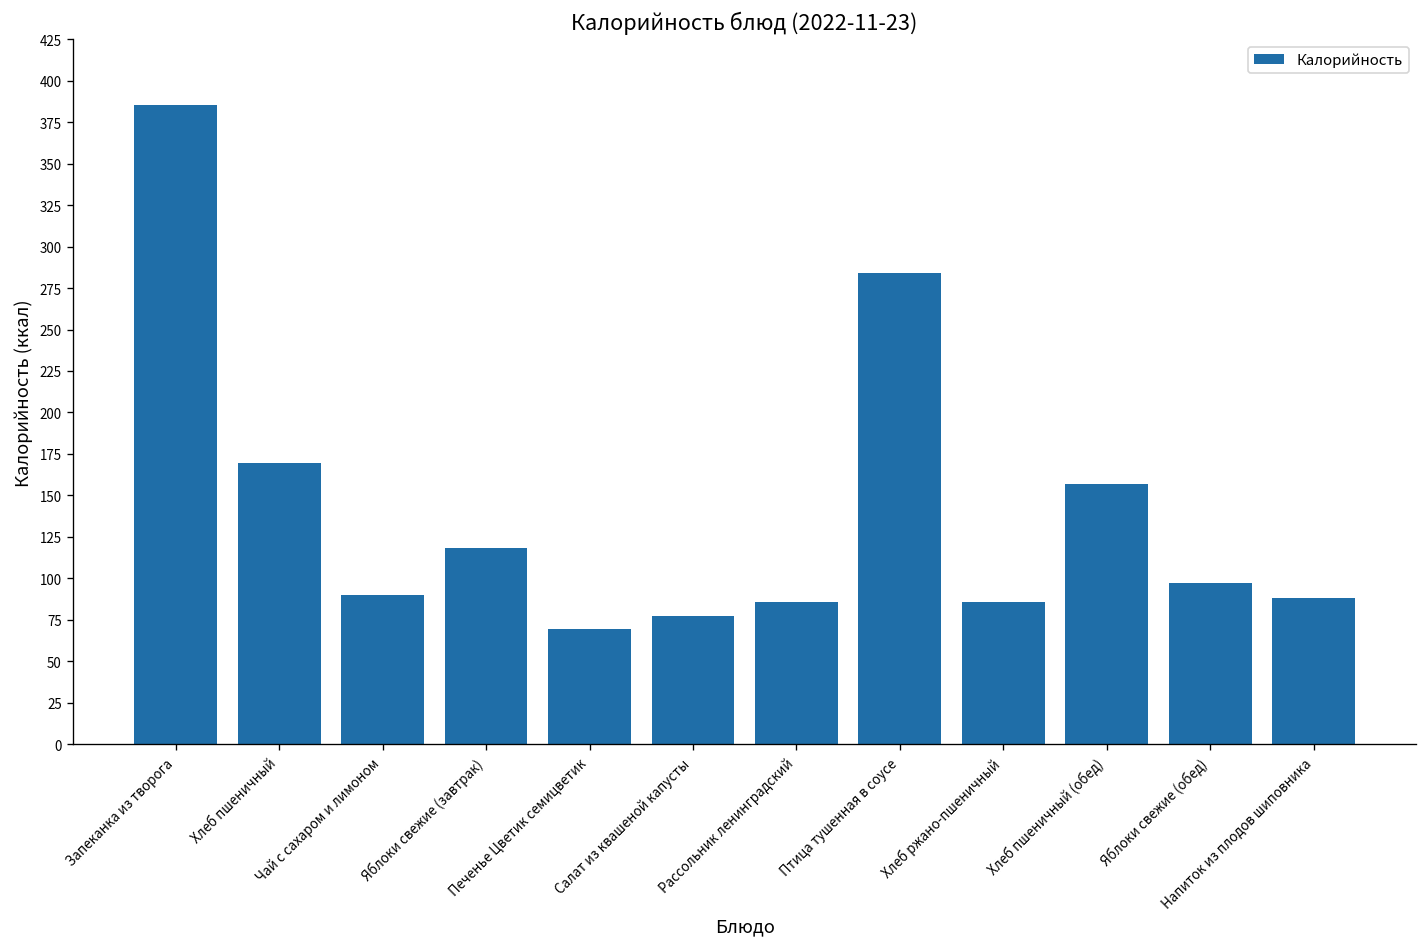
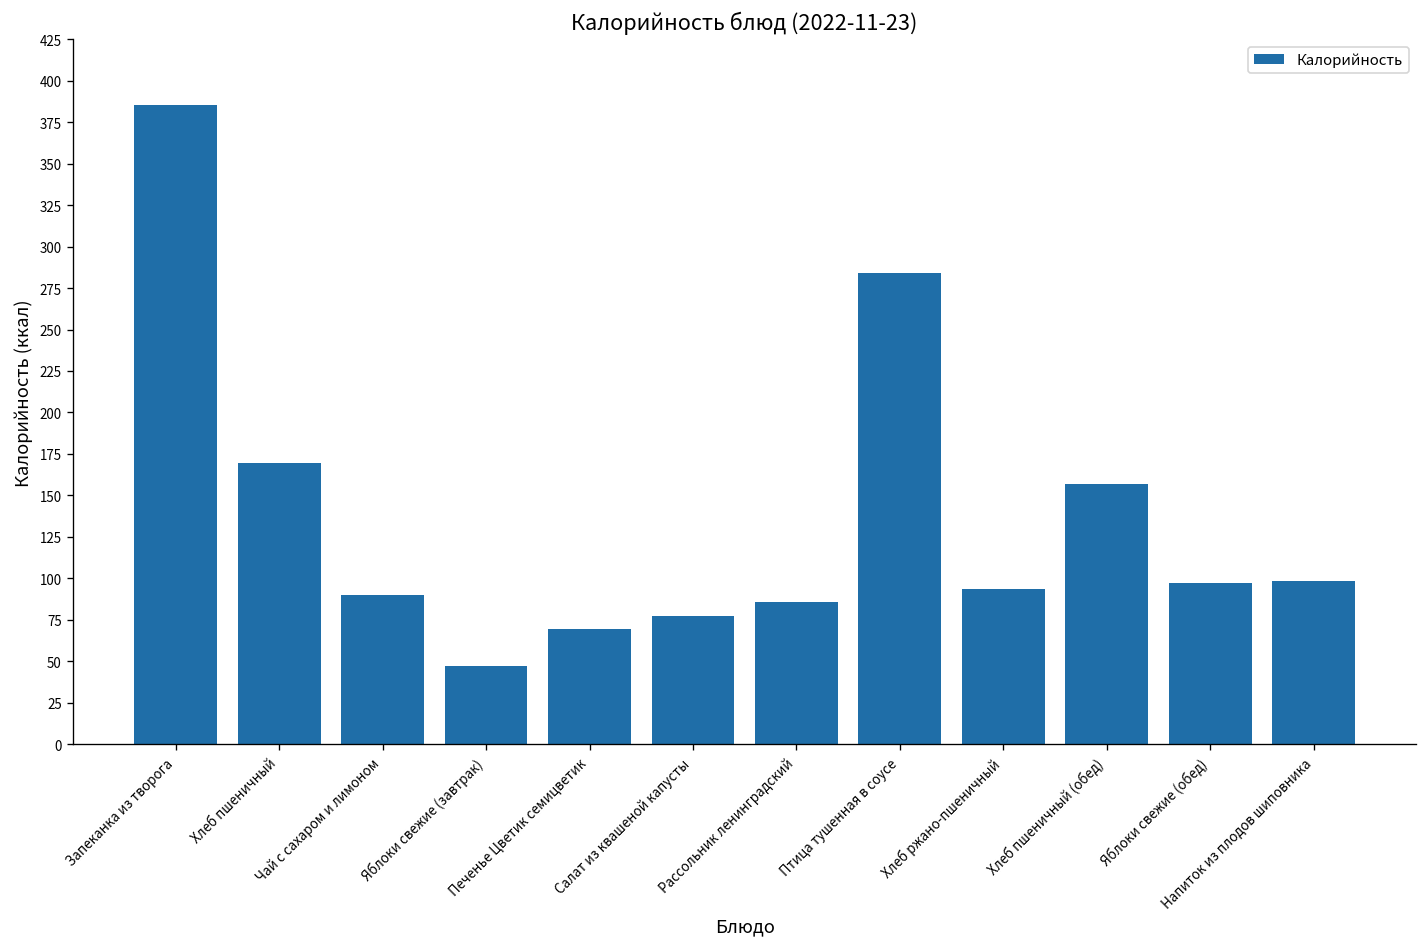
  {
    "Запеканка из творога": 385,
    "Хлеб пшеничный": 169,
    "Чай с сахаром и лимоном": 90,
-   "Яблоки свежие (завтрак)": 118,
+   "Яблоки свежие (завтрак)": 47,
    "Печенье Цветик семицветик": 70,
    "Салат из квашеной капусты": 77,
    "Рассольник ленинградский": 86,
    "Птица тушенная в соусе": 284,
-   "Хлеб ржано-пшеничный": 86,
+   "Хлеб ржано-пшеничный": 93,
    "Хлеб пшеничный (обед)": 157,
    "Яблоки свежие (обед)": 97,
-   "Напиток из плодов шиповника": 88
+   "Напиток из плодов шиповника": 99
  }
